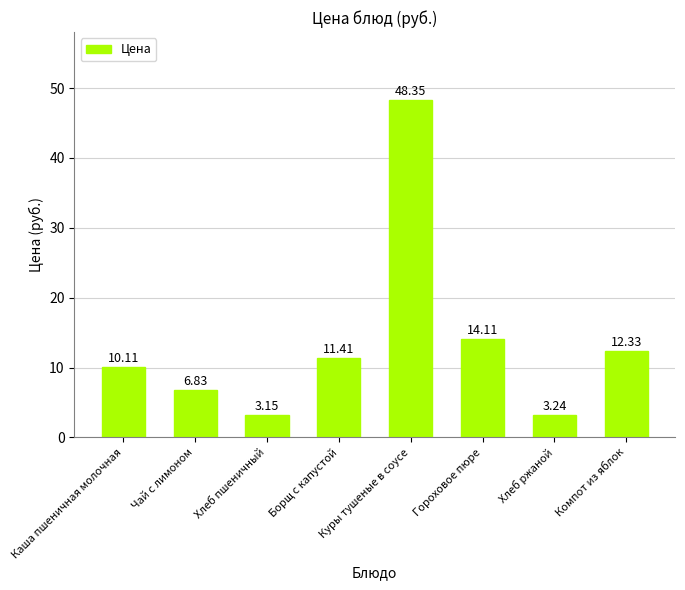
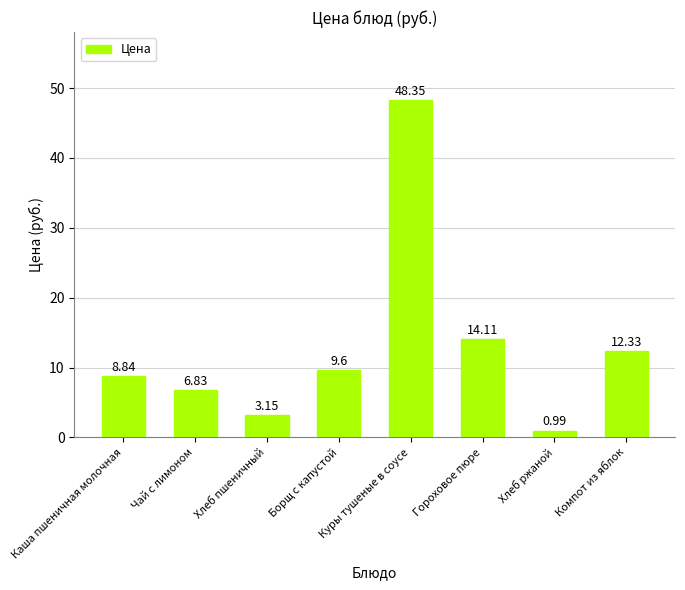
  {
-   "Каша пшеничная молочная": 10.11,
+   "Каша пшеничная молочная": 8.84,
    "Чай с лимоном": 6.83,
    "Хлеб пшеничный": 3.15,
-   "Борщ с капустой": 11.41,
+   "Борщ с капустой": 9.6,
    "Куры тушеные в соусе": 48.35,
    "Гороховое пюре": 14.11,
-   "Хлеб ржаной": 3.24,
+   "Хлеб ржаной": 0.99,
    "Компот из яблок": 12.33
  }
